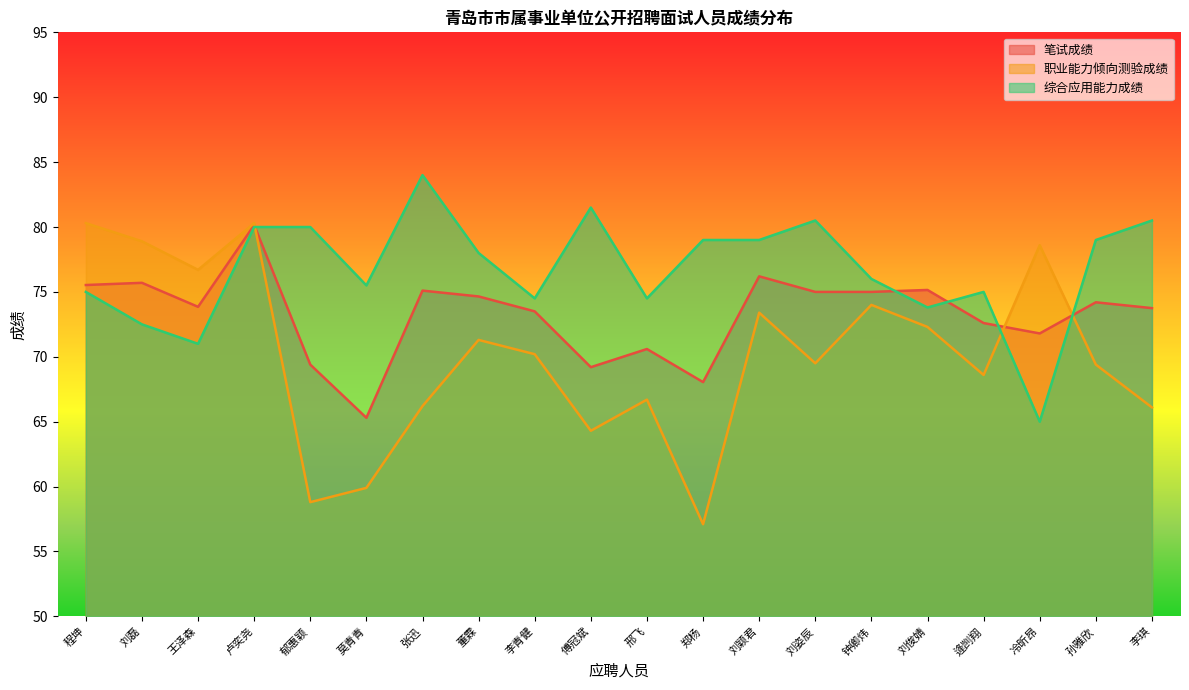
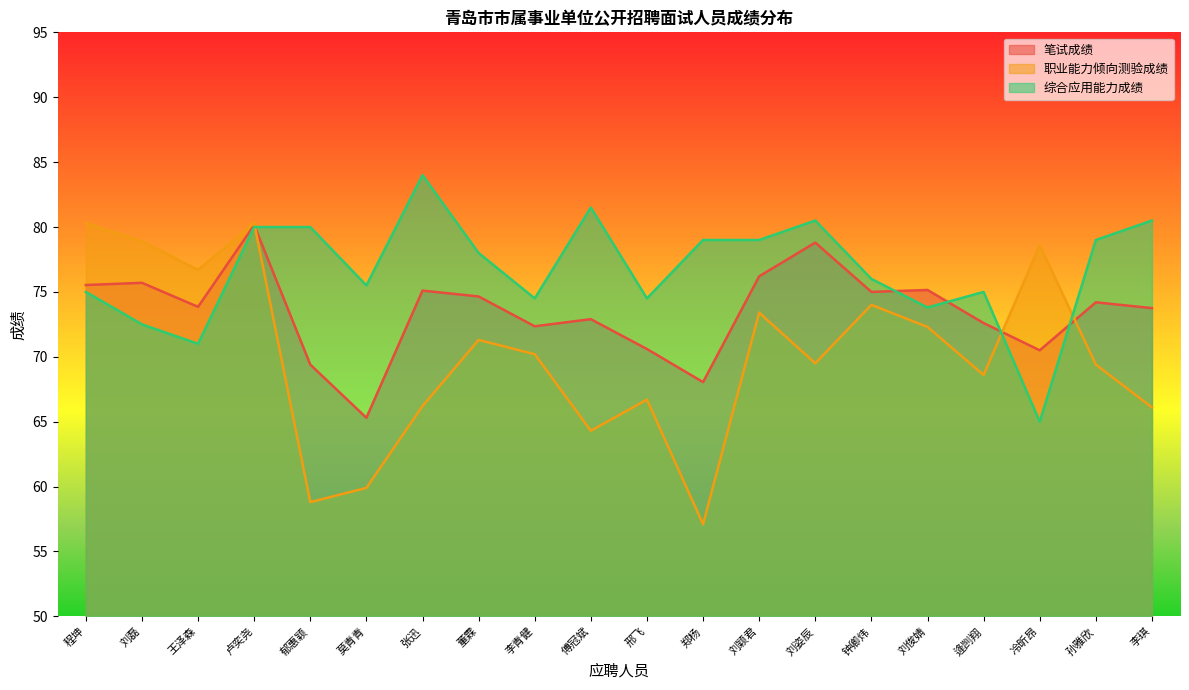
  {
    "笔试成绩": {
      "程坤": 75.5,
      "刘磊": 75.7,
      "王泽森": 73.9,
      "郁惠颖": 69.4,
      "莫青青": 65.3,
      "张迅": 75.1,
      "董霖": 74.7,
-     "李青健": 73.5,
-     "傅冠斌": 69.2,
+     "李青健": 72.4,
+     "傅冠斌": 72.9,
      "邢飞": 70.6,
      "郑杨": 68.1,
      "刘颖君": 76.2,
-     "刘姿辰": 75.0,
+     "刘姿辰": 78.8,
      "钟卿炜": 75.0,
      "刘俊婧": 75.2,
      "逄剀翔": 72.6,
-     "冷昕昂": 71.8,
+     "冷昕昂": 70.5,
      "孙雅欣": 74.2,
      "李琪": 73.8
    },
    "职业能力倾向测验成绩": {
      "程坤": 80.3,
      "刘磊": 78.9,
      "王泽森": 76.7,
      "郁惠颖": 58.8,
      "莫青青": 59.9,
      "张迅": 66.2,
      "董霖": 71.3,
      "李青健": 70.2,
      "傅冠斌": 64.3,
      "邢飞": 66.7,
      "郑杨": 57.1,
      "刘颖君": 73.4,
      "刘姿辰": 69.5,
      "钟卿炜": 74.0,
      "刘俊婧": 72.3,
      "逄剀翔": 68.6,
      "冷昕昂": 78.6,
      "孙雅欣": 69.4,
      "李琪": 66.1
    },
    "综合应用能力成绩": {
      "程坤": 75.0,
      "刘磊": 72.5,
      "王泽森": 71.0,
      "郁惠颖": 80.0,
      "莫青青": 75.5,
      "张迅": 84.0,
      "董霖": 78.0,
      "李青健": 74.5,
      "傅冠斌": 81.5,
      "邢飞": 74.5,
      "郑杨": 79.0,
      "刘颖君": 79.0,
      "刘姿辰": 80.5,
      "钟卿炜": 76.0,
      "刘俊婧": 73.8,
      "逄剀翔": 75.0,
      "冷昕昂": 65.0,
      "孙雅欣": 79.0,
      "李琪": 80.5
    }
  }
